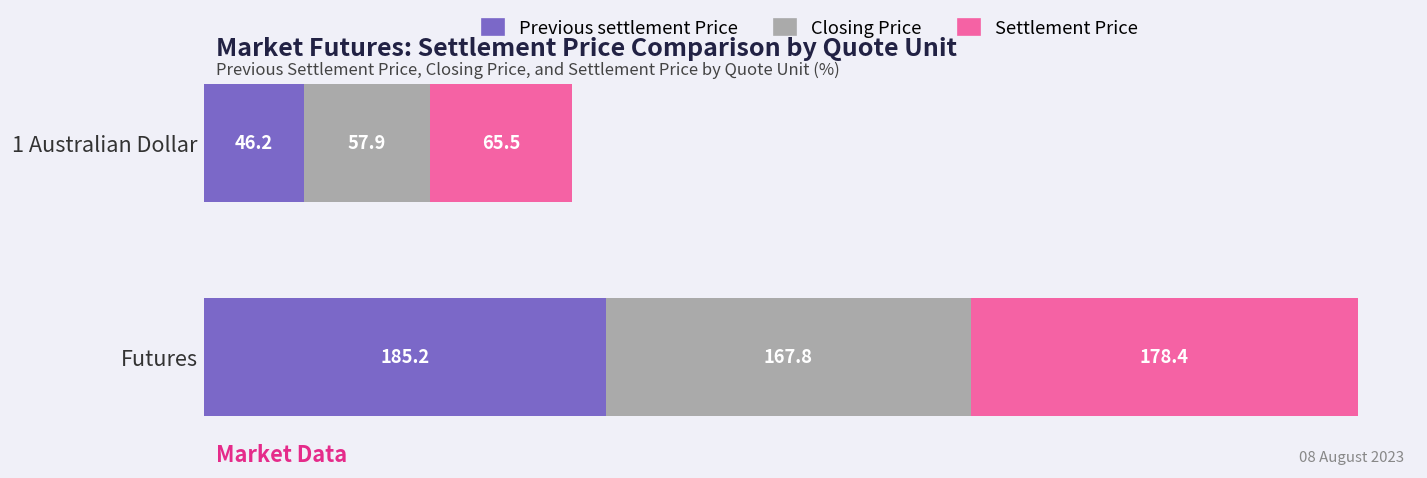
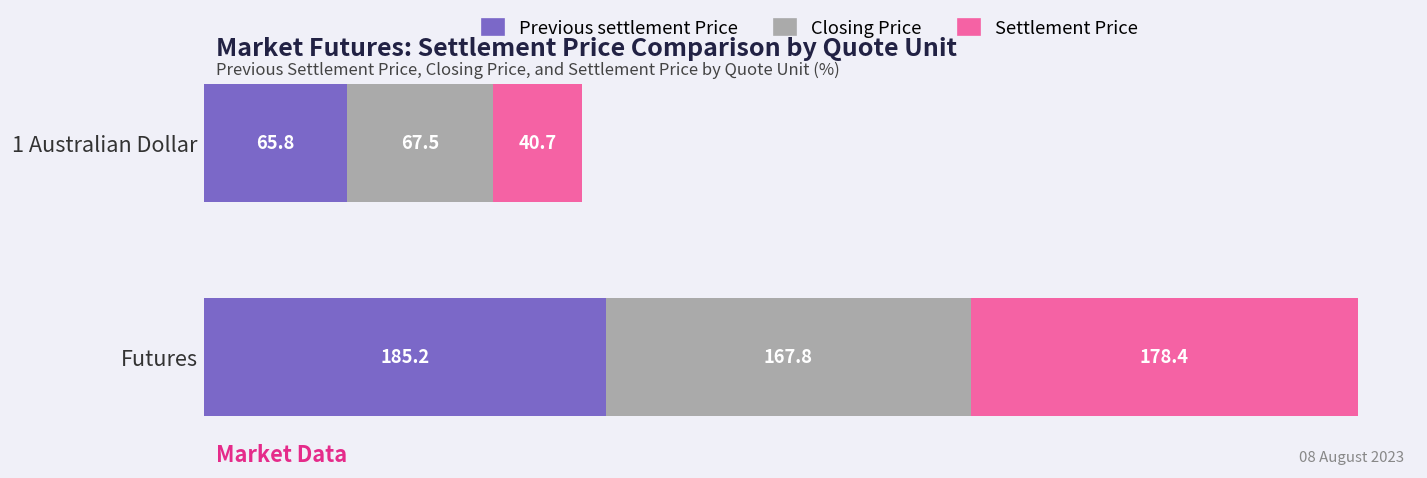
  {
    "Previous settlement Price": {
-     "1 Australian Dollar": 46.2,
+     "1 Australian Dollar": 65.8,
      "Futures": 185.2
    },
    "Closing Price": {
-     "1 Australian Dollar": 57.9,
+     "1 Australian Dollar": 67.5,
      "Futures": 167.8
    },
    "Settlement Price": {
-     "1 Australian Dollar": 65.5,
+     "1 Australian Dollar": 40.7,
      "Futures": 178.4
    }
  }
